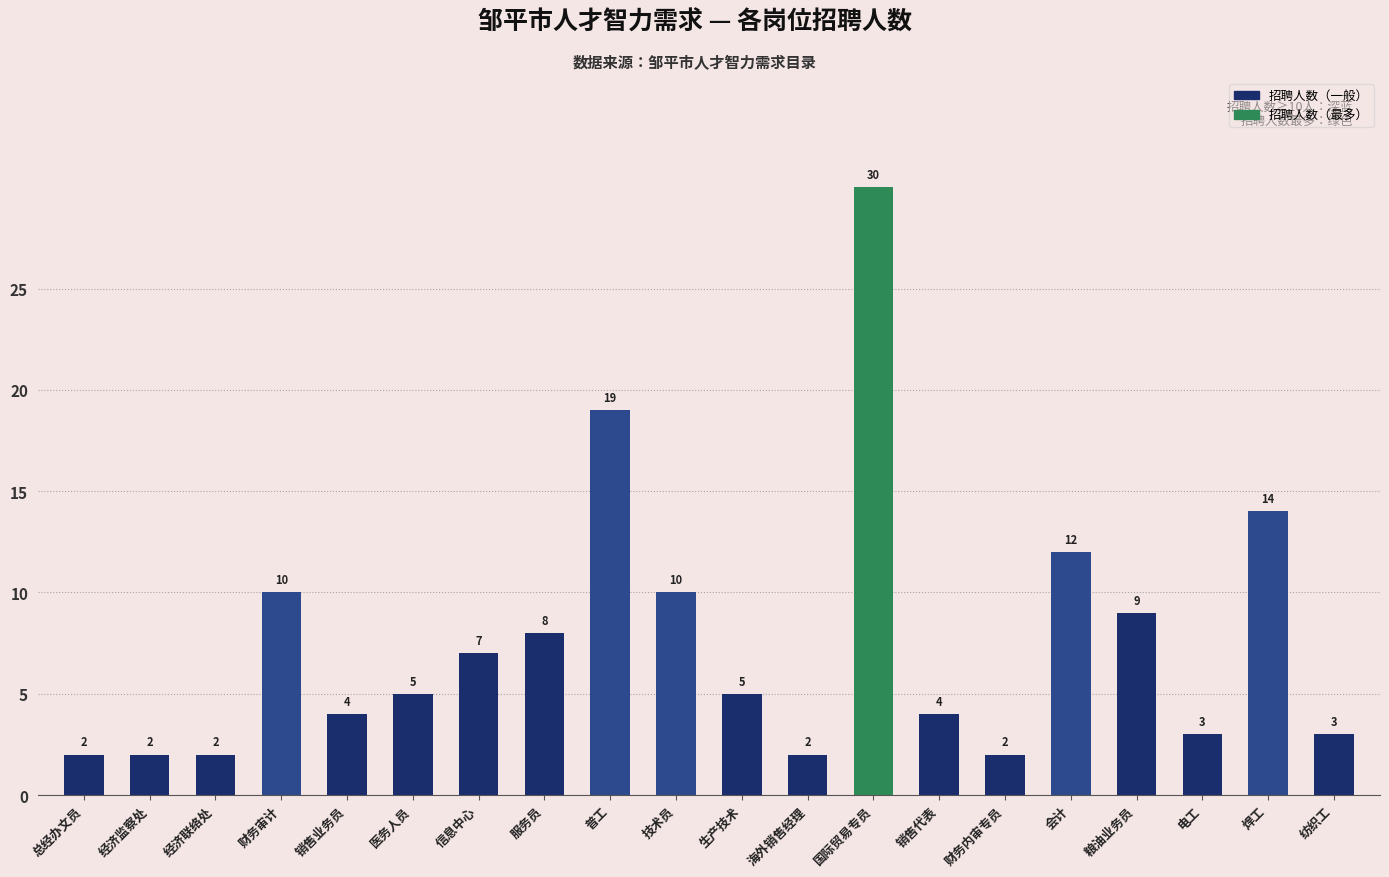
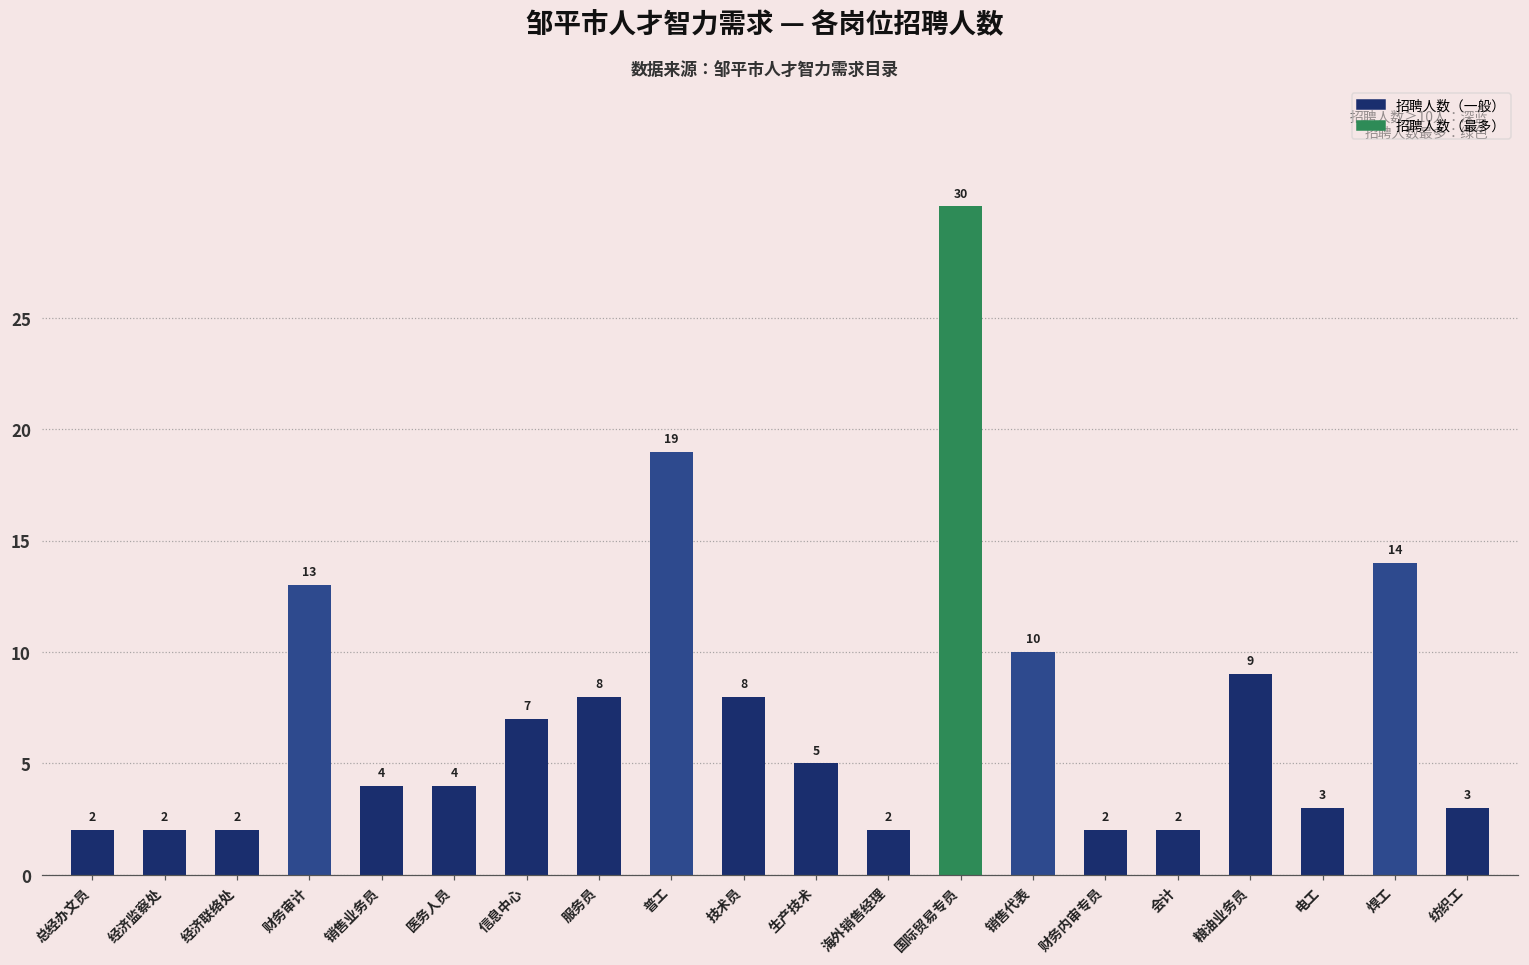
  {
    "总经办文员": 2,
    "经济监察处": 2,
    "经济联络处": 2,
-   "财务审计": 10,
+   "财务审计": 13,
    "销售业务员": 4,
-   "医务人员": 5,
+   "医务人员": 4,
    "信息中心": 7,
    "服务员": 8,
    "普工": 19,
-   "技术员": 10,
+   "技术员": 8,
    "生产技术": 5,
    "海外销售经理": 2,
    "国际贸易专员": 30,
-   "销售代表": 4,
+   "销售代表": 10,
    "财务内审专员": 2,
-   "会计": 12,
+   "会计": 2,
    "粮油业务员": 9,
    "电工": 3,
    "焊工": 14,
    "纺织工": 3
  }
